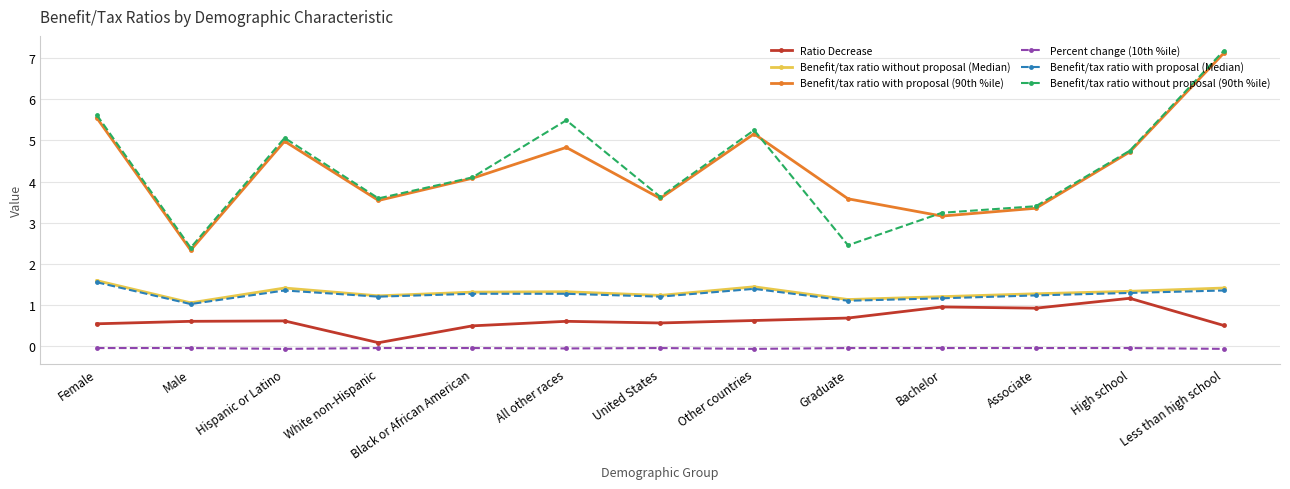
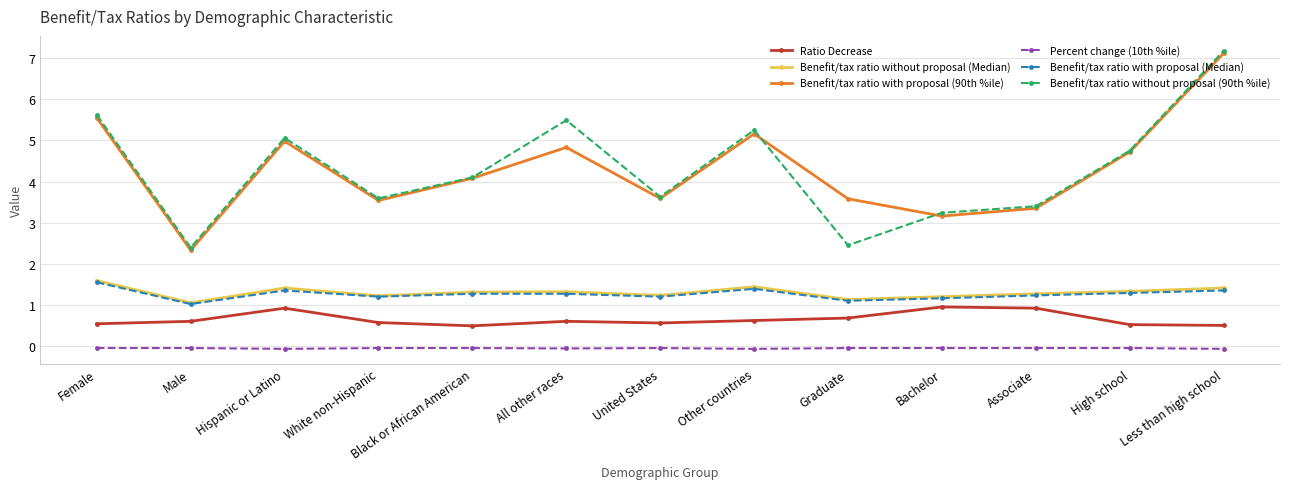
  {
    "Ratio Decrease": {
      "Female": 0.5,
      "Male": 0.6,
-     "Hispanic or Latino": 0.6,
-     "White non-Hispanic": 0.1,
+     "Hispanic or Latino": 0.9,
+     "White non-Hispanic": 0.6,
      "Black or African American": 0.5,
      "All other races": 0.6,
      "United States": 0.6,
      "Other countries": 0.6,
      "Graduate": 0.7,
      "Bachelor": 1.0,
      "Associate": 0.9,
-     "High school": 1.2,
+     "High school": 0.5,
      "Less than high school": 0.5
    },
    "Benefit/tax ratio with proposal (90th %ile)": {
      "Female": 5.6,
      "Hispanic or Latino": 5.0,
      "All other races": 4.8,
      "Other countries": 5.2,
      "Graduate": 3.6,
      "Bachelor": 3.2
    },
    "Percent change (10th %ile)": {
      "Female": -0.1,
      "Male": -0.1,
      "Hispanic or Latino": -0.1,
      "White non-Hispanic": -0.1,
      "Black or African American": -0.1,
      "All other races": -0.1,
      "United States": -0.1,
      "Other countries": -0.1,
      "Graduate": -0.1,
      "Bachelor": -0.1,
      "Associate": -0.1,
      "High school": -0.1,
      "Less than high school": -0.1
    },
    "Benefit/tax ratio without proposal (90th %ile)": {
      "Female": 5.6,
      "Hispanic or Latino": 5.1,
      "All other races": 5.5,
      "Other countries": 5.3,
      "Graduate": 2.5,
      "Bachelor": 3.2
    }
  }
